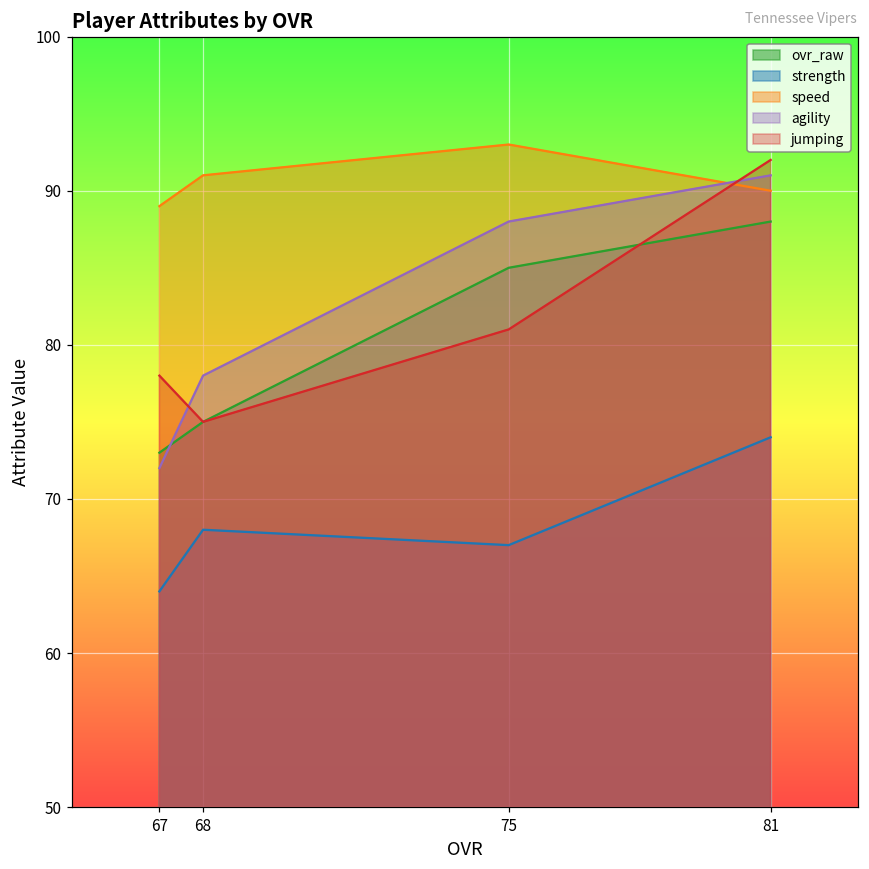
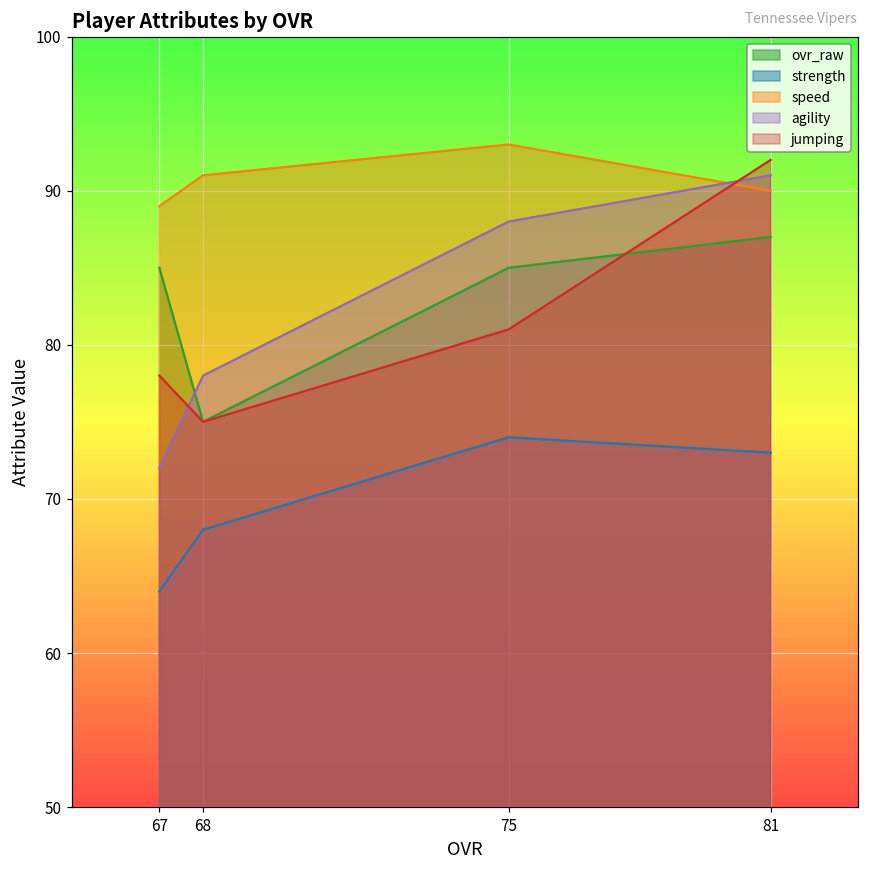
  {
    "ovr_raw": {
-     "67": 73,
+     "67": 85,
      "75": 85,
-     "81": 88
+     "81": 87
    },
    "strength": {
      "67": 64,
      "68": 68,
-     "75": 67,
-     "81": 74
+     "75": 74,
+     "81": 73
    },
    "agility": {
      "67": 72,
      "68": 78,
      "75": 88,
      "81": 91
    }
  }
